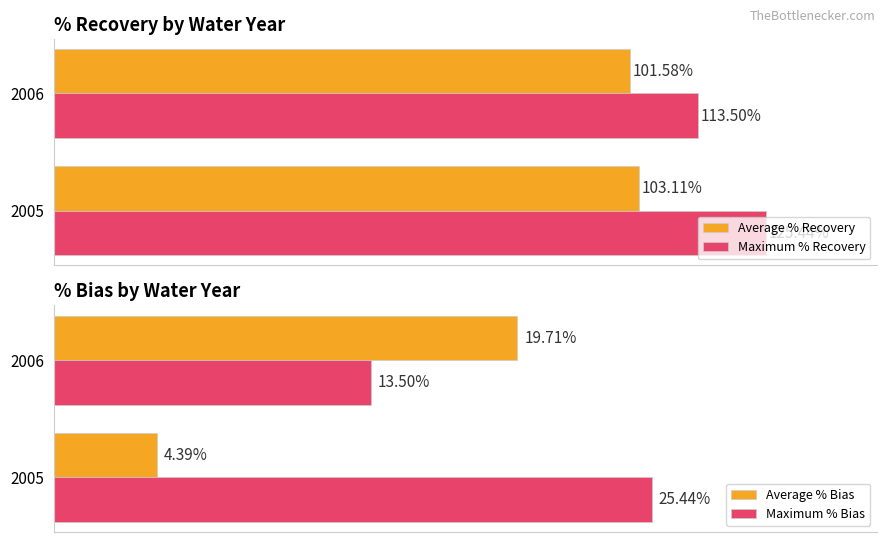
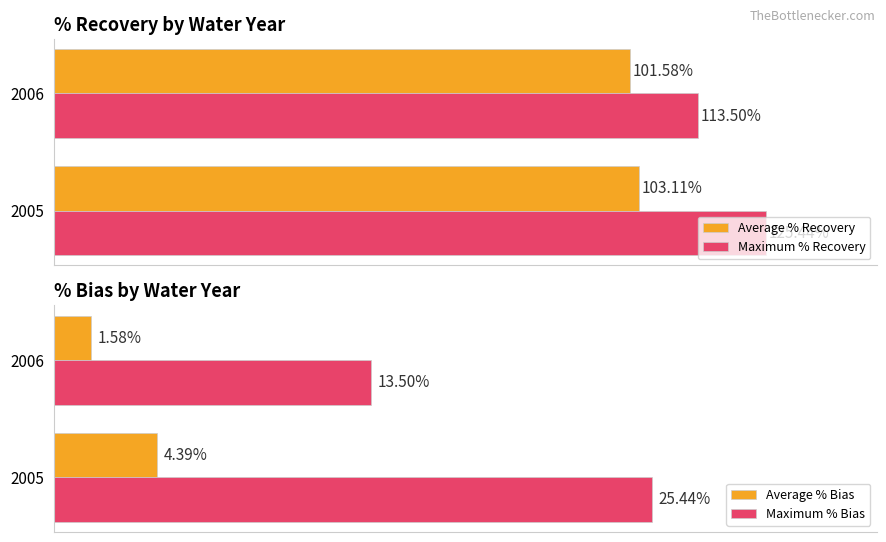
  {
    "% Recovery by Water Year": {
      "Average % Recovery": {
        "2006": "101.58%",
        "2005": "103.11%"
      },
      "Maximum % Recovery": {
        "2006": "113.50%"
      }
    },
    "% Bias by Water Year": {
      "Average % Bias": {
-       "2006": "19.71%",
+       "2006": "1.58%",
        "2005": "4.39%"
      },
      "Maximum % Bias": {
        "2006": "13.50%",
        "2005": "25.44%"
      }
    }
  }
